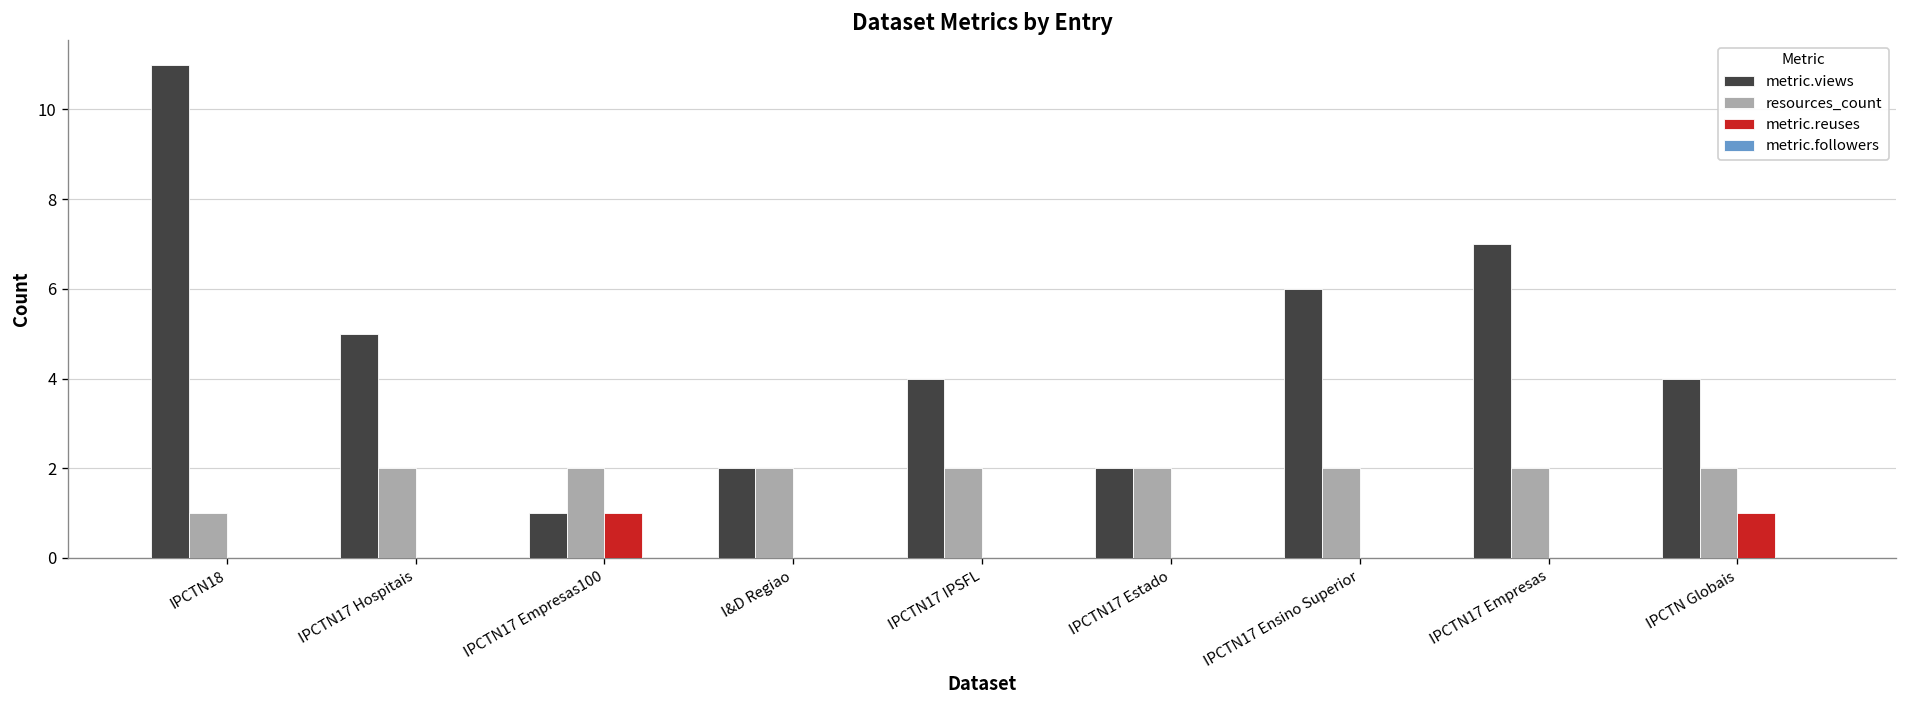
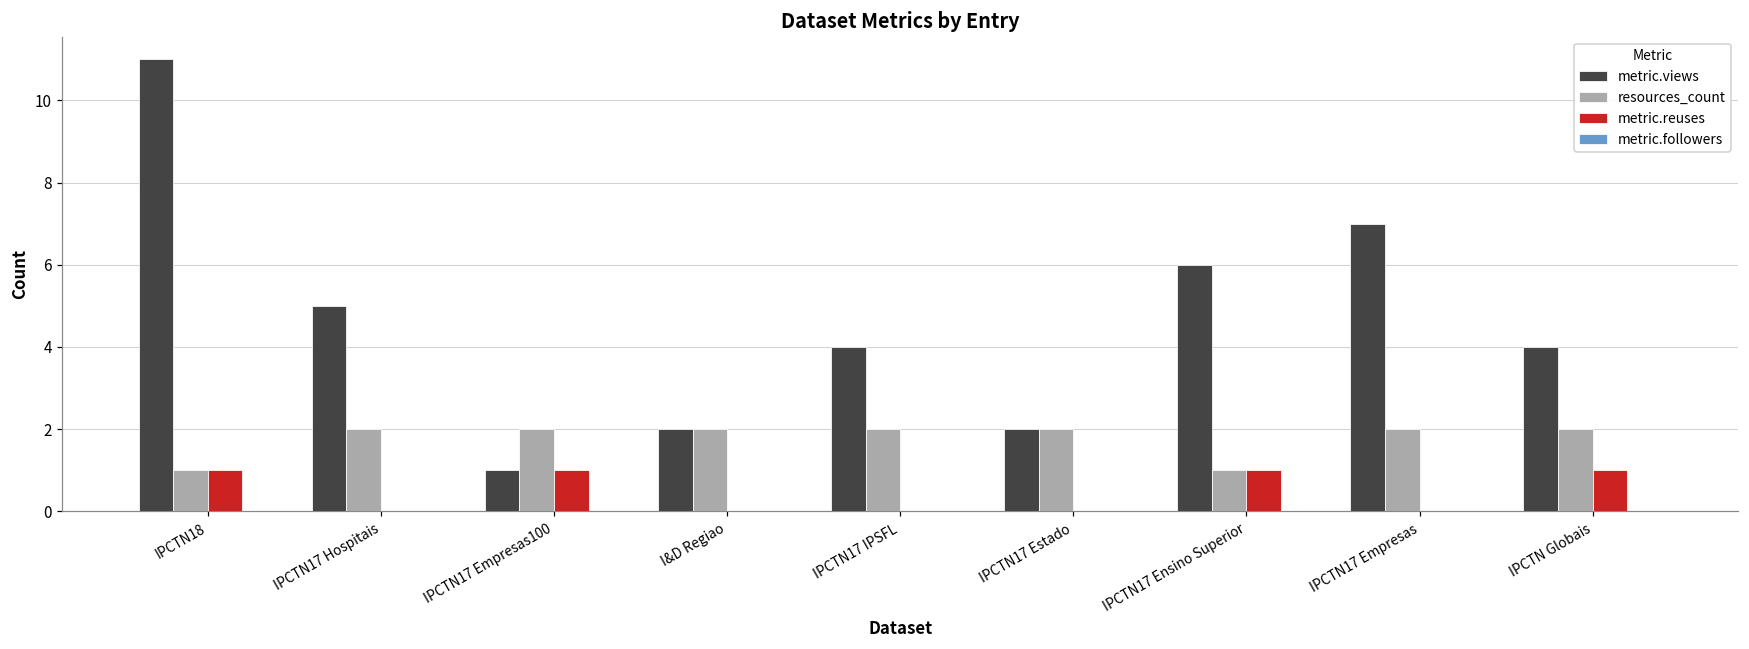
  {
    "metric.views": {
      "IPCTN18": 11,
      "IPCTN17 Hospitais": 5,
      "IPCTN17 Empresas100": 1,
      "I&D Regiao": 2,
      "IPCTN17 IPSFL": 4,
      "IPCTN17 Estado": 2,
      "IPCTN17 Ensino Superior": 6,
      "IPCTN17 Empresas": 7,
      "IPCTN Globais": 4
    },
    "resources_count": {
      "IPCTN18": 1,
      "IPCTN17 Hospitais": 2,
      "IPCTN17 Empresas100": 2,
      "I&D Regiao": 2,
      "IPCTN17 IPSFL": 2,
      "IPCTN17 Estado": 2,
-     "IPCTN17 Ensino Superior": 2,
+     "IPCTN17 Ensino Superior": 1,
      "IPCTN17 Empresas": 2,
      "IPCTN Globais": 2
    },
    "metric.reuses": {
-     "IPCTN18": 0,
+     "IPCTN18": 1,
      "IPCTN17 Hospitais": 0,
      "IPCTN17 Empresas100": 1,
      "I&D Regiao": 0,
      "IPCTN17 IPSFL": 0,
      "IPCTN17 Estado": 0,
-     "IPCTN17 Ensino Superior": 0,
+     "IPCTN17 Ensino Superior": 1,
      "IPCTN17 Empresas": 0,
      "IPCTN Globais": 1
    },
    "metric.followers": {
      "IPCTN18": 0,
      "IPCTN17 Hospitais": 0,
      "IPCTN17 Empresas100": 0,
      "I&D Regiao": 0,
      "IPCTN17 IPSFL": 0,
      "IPCTN17 Estado": 0,
      "IPCTN17 Ensino Superior": 0,
      "IPCTN17 Empresas": 0,
      "IPCTN Globais": 0
    }
  }
